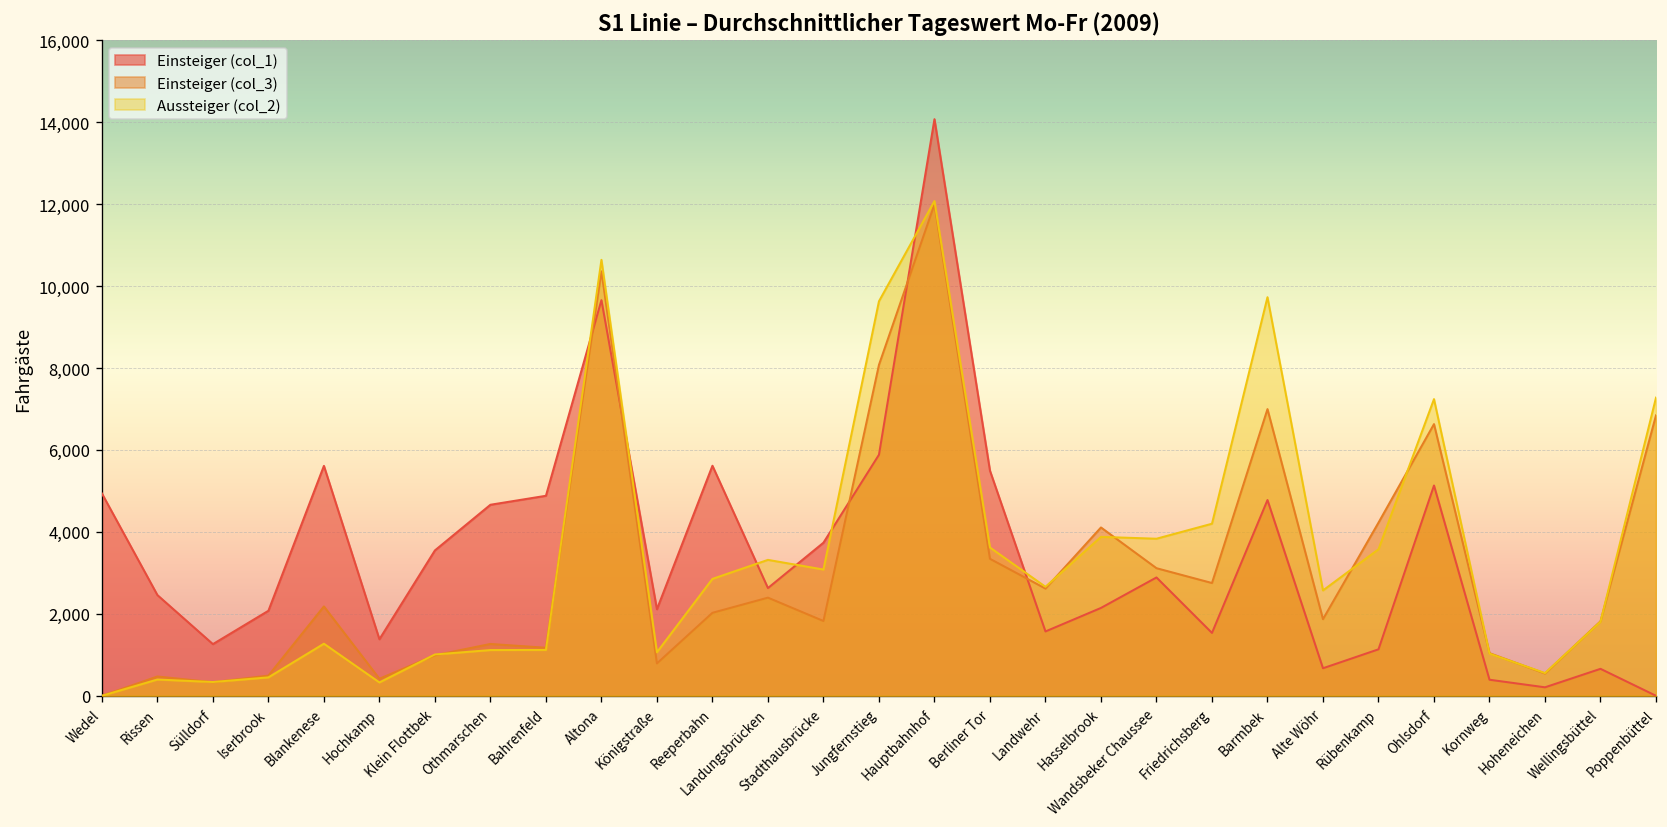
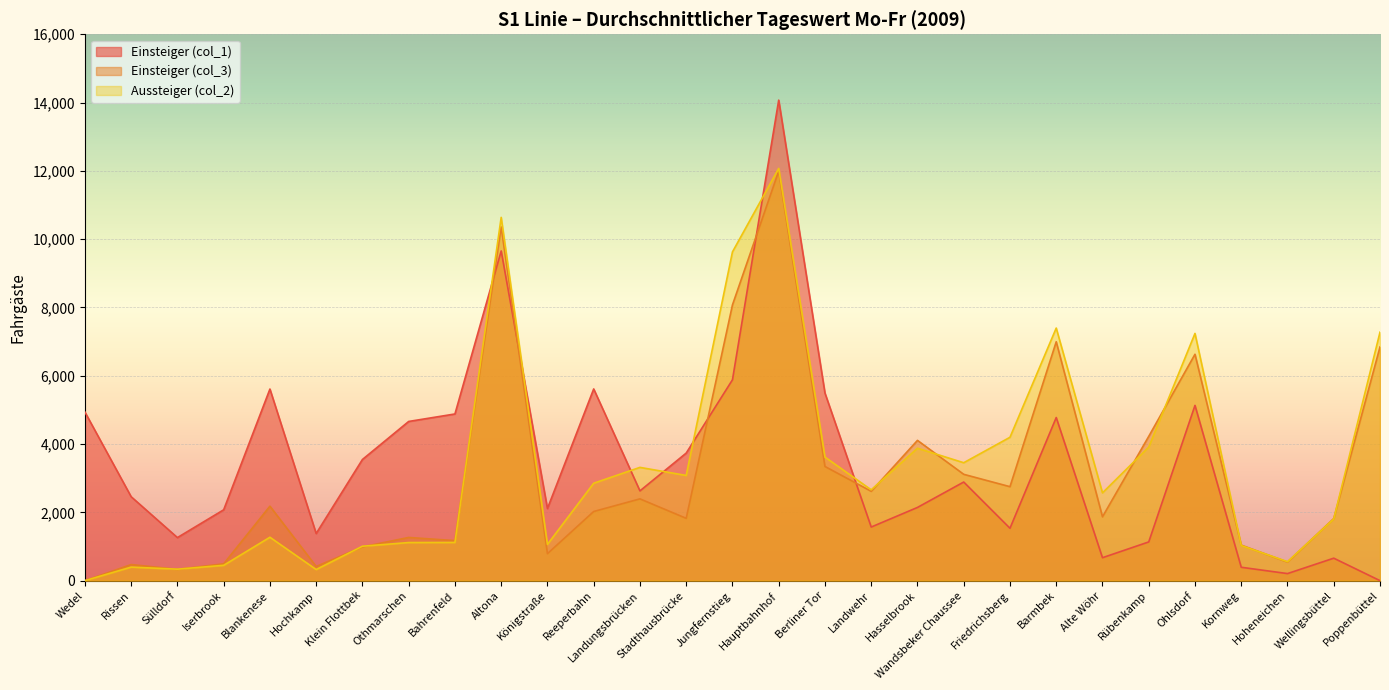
  {
    "Aussteiger (col_2)": {
      "Blankenese": "1,300",
      "Hochkamp": "300",
      "Othmarschen": "1,100",
      "Altona": "10,600",
      "Königstraße": "1,100",
      "Reeperbahn": "2,900",
      "Landungsbrücken": "3,300",
      "Stadthausbrücke": "3,100",
      "Jungfernstieg": "9,600",
      "Hauptbahnhof": "12,100",
      "Berliner Tor": "3,600",
      "Hasselbrook": "3,900",
-     "Wandsbeker Chaussee": "3,800",
+     "Wandsbeker Chaussee": "3,500",
      "Friedrichsberg": "4,200",
-     "Barmbek": "9,700",
+     "Barmbek": "7,400",
      "Alte Wöhr": "2,600",
-     "Rübenkamp": "3,600",
+     "Rübenkamp": "3,900",
      "Ohlsdorf": "7,200",
      "Poppenbüttel": "7,300"
    }
  }
